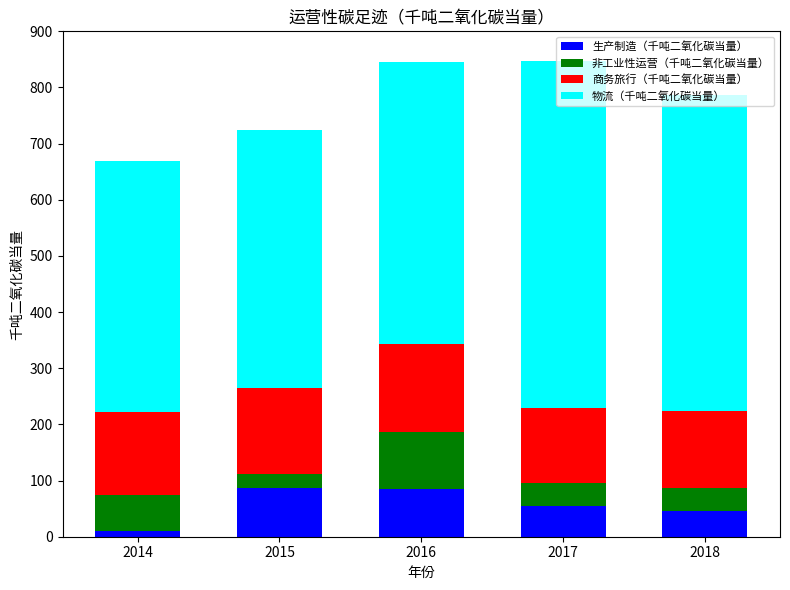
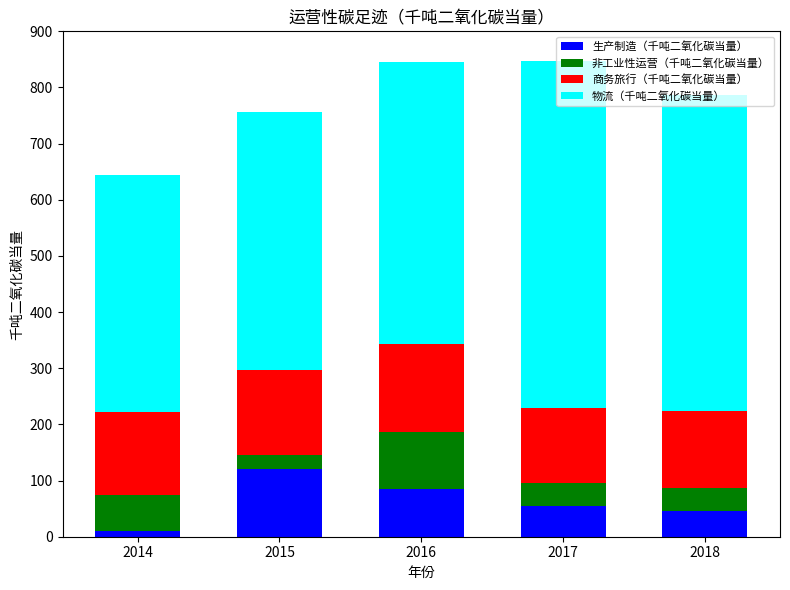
  {
    "生产制造（千吨二氧化碳当量）": {
      "2014": 10,
-     "2015": 90,
+     "2015": 120,
      "2016": 90,
      "2017": 60,
      "2018": 50
    },
    "非工业性运营（千吨二氧化碳当量）": {
      "2014": 70,
      "2015": 30,
      "2016": 100,
      "2017": 40,
      "2018": 40
    },
    "商务旅行（千吨二氧化碳当量）": {
      "2014": 150,
      "2015": 150,
      "2016": 160,
      "2017": 140,
      "2018": 140
    },
    "物流（千吨二氧化碳当量）": {
-     "2014": 450,
+     "2014": 420,
      "2015": 460,
      "2016": 500
    }
  }
